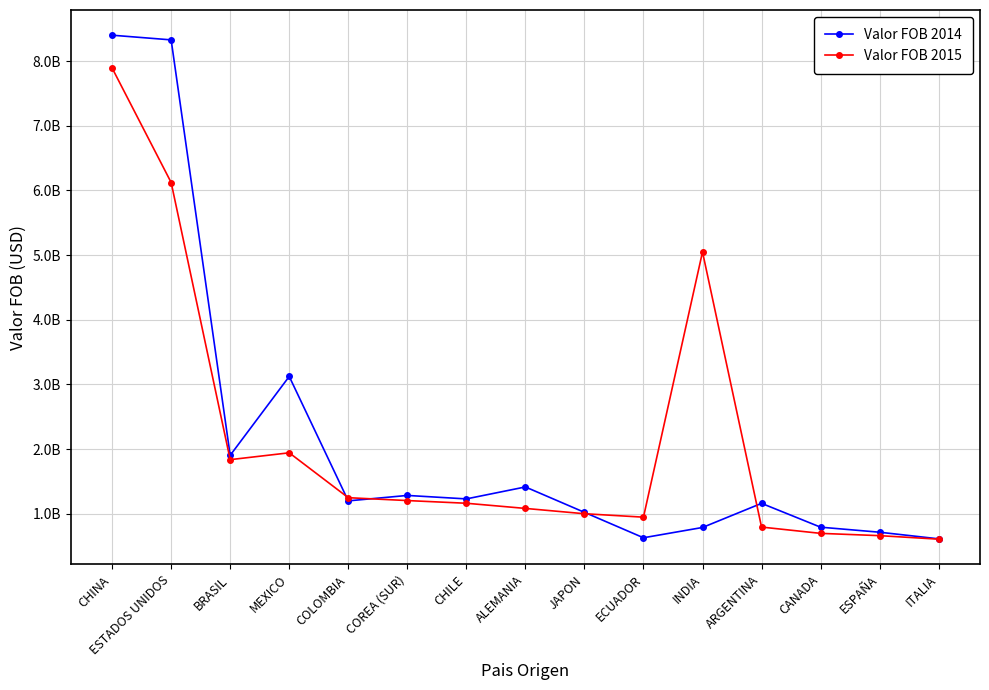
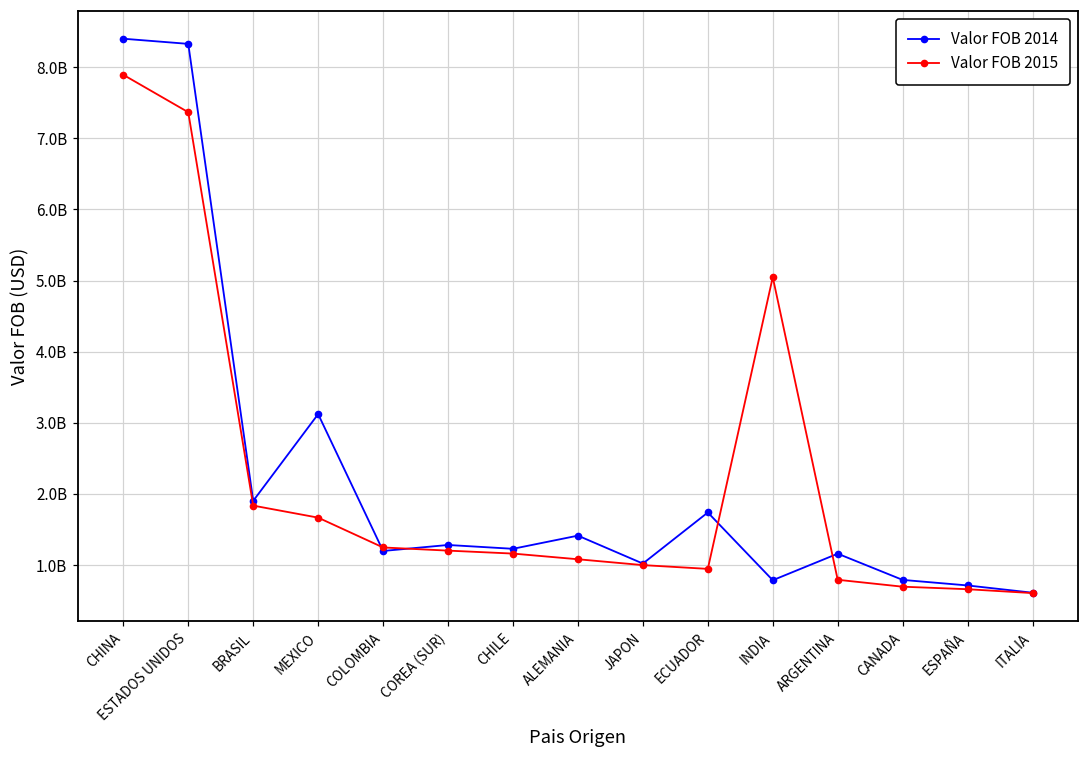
  {
    "Valor FOB 2014": {
      "CHINA": 8400000000,
      "ESTADOS UNIDOS": 8300000000,
      "BRASIL": 1900000000,
      "MEXICO": 3100000000,
      "COLOMBIA": 1200000000,
      "COREA (SUR)": 1300000000,
      "CHILE": 1200000000,
      "ALEMANIA": 1400000000,
-     "ECUADOR": 600000000,
+     "ECUADOR": 1700000000,
      "INDIA": 800000000,
      "ARGENTINA": 1200000000,
      "CANADA": 800000000,
      "ESPAÑA": 700000000
    },
    "Valor FOB 2015": {
      "CHINA": 7900000000,
-     "ESTADOS UNIDOS": 6100000000,
+     "ESTADOS UNIDOS": 7400000000,
      "BRASIL": 1800000000,
-     "MEXICO": 1900000000,
+     "MEXICO": 1700000000,
      "COLOMBIA": 1200000000,
      "COREA (SUR)": 1200000000,
      "CHILE": 1200000000,
      "ALEMANIA": 1100000000,
      "ECUADOR": 900000000,
      "INDIA": 5000000000,
      "ARGENTINA": 800000000,
      "CANADA": 700000000,
      "ESPAÑA": 700000000
    }
  }
